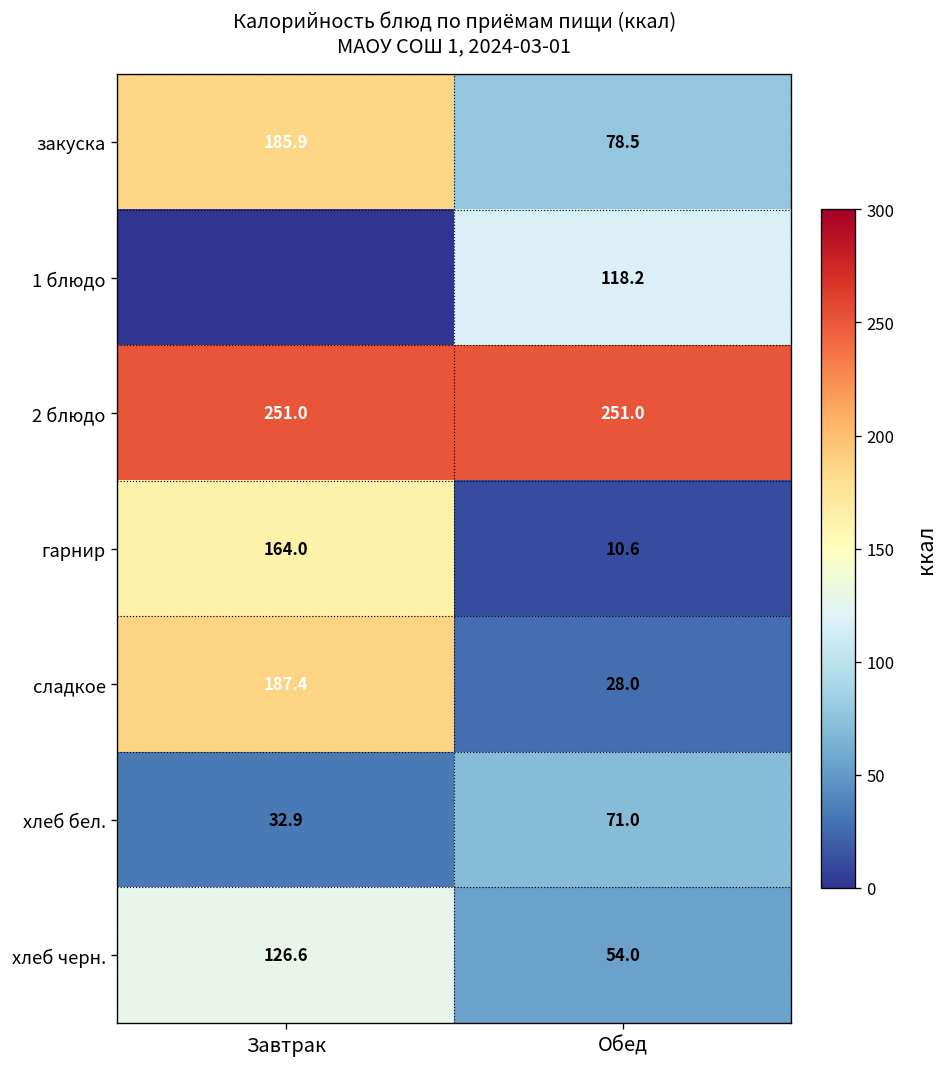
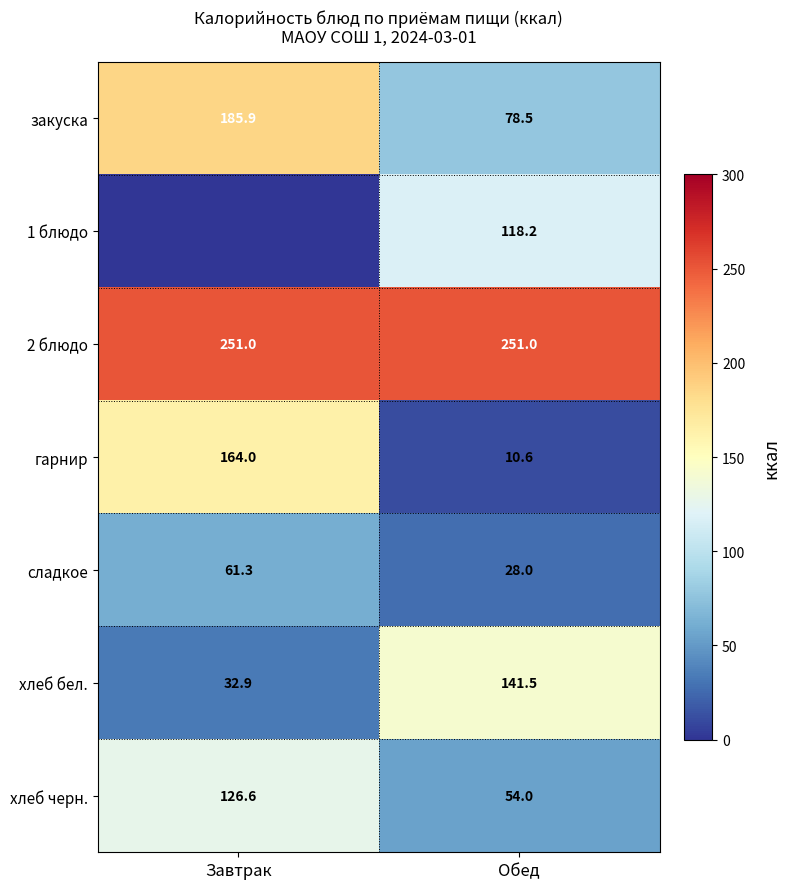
  {
    "закуска": {
      "Завтрак": 185.9,
      "Обед": 78.5
    },
    "1 блюдо": {
      "Обед": 118.2
    },
    "2 блюдо": {
      "Завтрак": 251.0,
      "Обед": 251.0
    },
    "гарнир": {
      "Завтрак": 164.0,
      "Обед": 10.6
    },
    "сладкое": {
-     "Завтрак": 187.4,
+     "Завтрак": 61.3,
      "Обед": 28.0
    },
    "хлеб бел.": {
      "Завтрак": 32.9,
-     "Обед": 71.0
+     "Обед": 141.5
    },
    "хлеб черн.": {
      "Завтрак": 126.6,
      "Обед": 54.0
    }
  }
